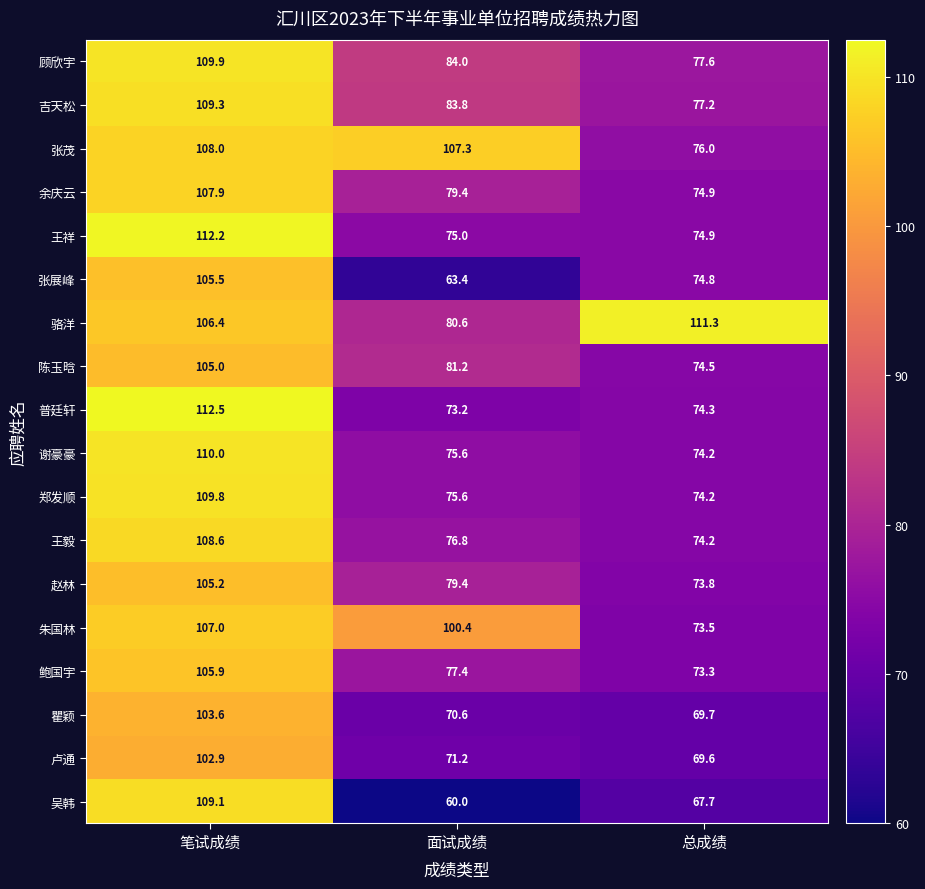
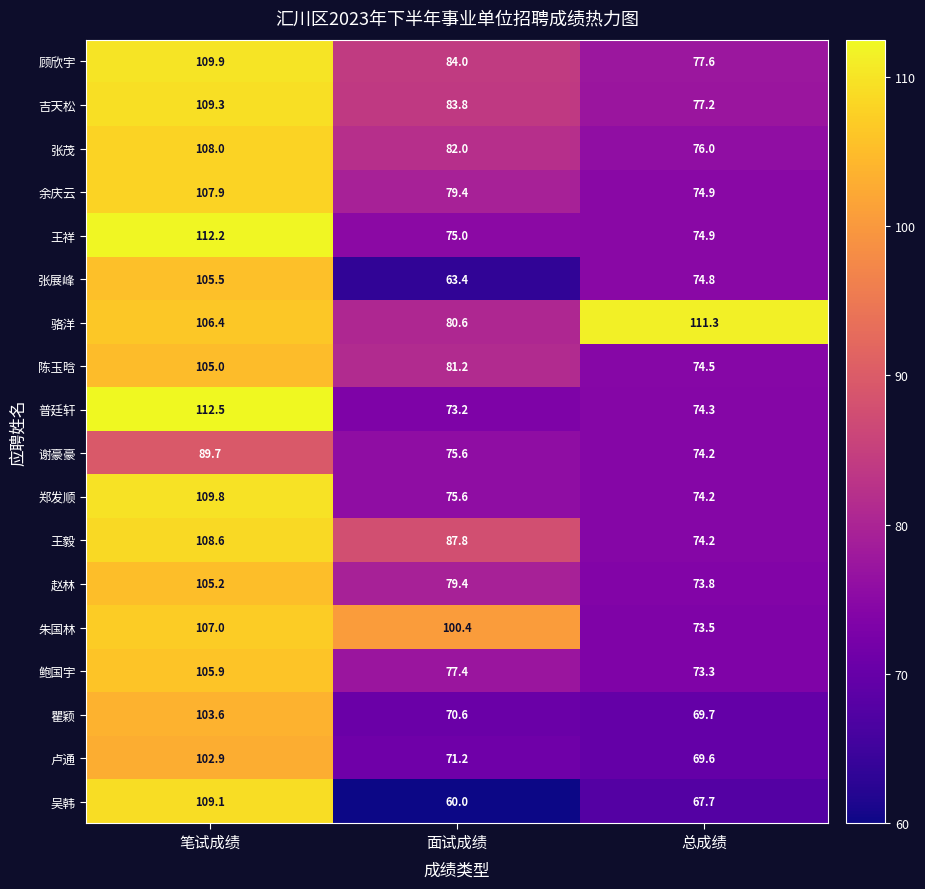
  {
    "顾欣宇": {
      "笔试成绩": 109.9,
      "面试成绩": 84.0,
      "总成绩": 77.6
    },
    "吉天松": {
      "笔试成绩": 109.3,
      "面试成绩": 83.8,
      "总成绩": 77.2
    },
    "张茂": {
      "笔试成绩": 108.0,
-     "面试成绩": 107.3,
+     "面试成绩": 82.0,
      "总成绩": 76.0
    },
    "余庆云": {
      "笔试成绩": 107.9,
      "面试成绩": 79.4,
      "总成绩": 74.9
    },
    "王祥": {
      "笔试成绩": 112.2,
      "面试成绩": 75.0,
      "总成绩": 74.9
    },
    "张展峰": {
      "笔试成绩": 105.5,
      "面试成绩": 63.4,
      "总成绩": 74.8
    },
    "骆洋": {
      "笔试成绩": 106.4,
      "面试成绩": 80.6,
      "总成绩": 111.3
    },
    "陈玉晗": {
      "笔试成绩": 105.0,
      "面试成绩": 81.2,
      "总成绩": 74.5
    },
    "普廷轩": {
      "笔试成绩": 112.5,
      "面试成绩": 73.2,
      "总成绩": 74.3
    },
    "谢豪豪": {
-     "笔试成绩": 110.0,
+     "笔试成绩": 89.7,
      "面试成绩": 75.6,
      "总成绩": 74.2
    },
    "郑发顺": {
      "笔试成绩": 109.8,
      "面试成绩": 75.6,
      "总成绩": 74.2
    },
    "王毅": {
      "笔试成绩": 108.6,
-     "面试成绩": 76.8,
+     "面试成绩": 87.8,
      "总成绩": 74.2
    },
    "赵林": {
      "笔试成绩": 105.2,
      "面试成绩": 79.4,
      "总成绩": 73.8
    },
    "朱国林": {
      "笔试成绩": 107.0,
      "面试成绩": 100.4,
      "总成绩": 73.5
    },
    "鲍国宇": {
      "笔试成绩": 105.9,
      "面试成绩": 77.4,
      "总成绩": 73.3
    },
    "瞿颖": {
      "笔试成绩": 103.6,
      "面试成绩": 70.6,
      "总成绩": 69.7
    },
    "卢通": {
      "笔试成绩": 102.9,
      "面试成绩": 71.2,
      "总成绩": 69.6
    },
    "吴韩": {
      "笔试成绩": 109.1,
      "面试成绩": 60.0,
      "总成绩": 67.7
    }
  }
